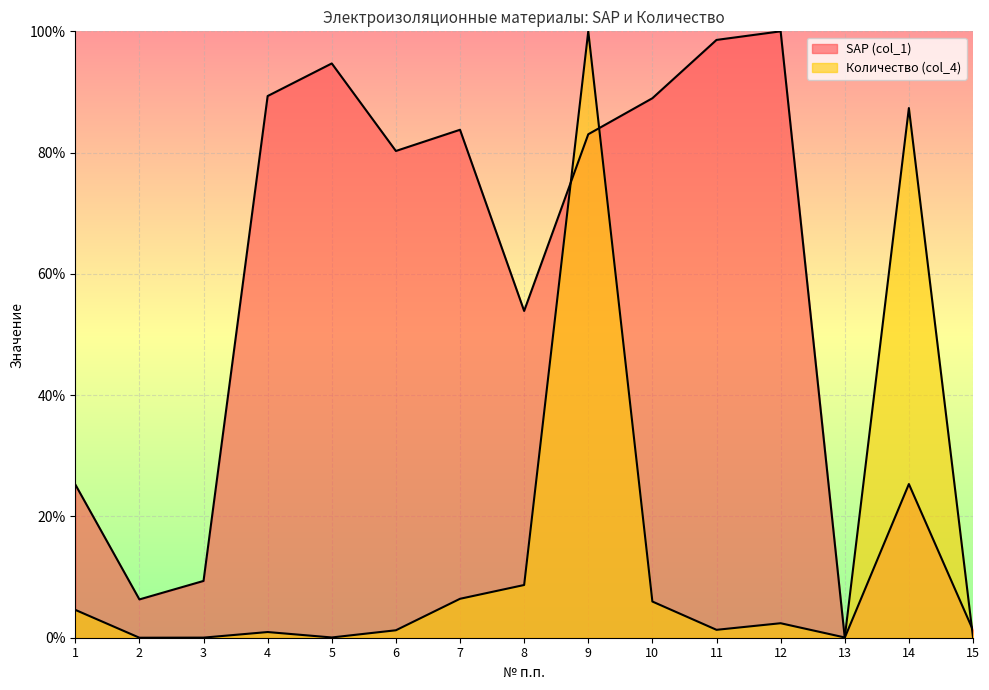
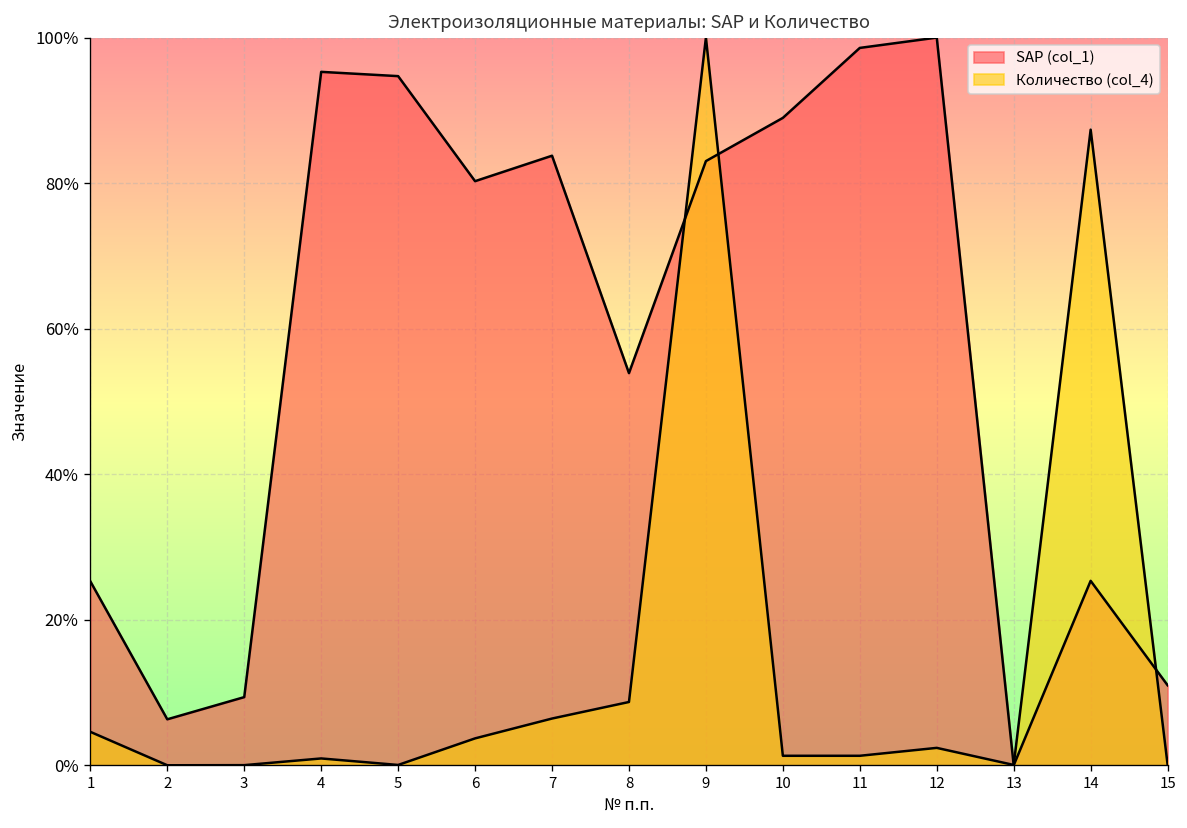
  {
    "SAP (col_1)": {
      "1": "25%",
      "2": "6%",
      "3": "9%",
-     "4": "89%",
+     "4": "95%",
      "5": "95%",
      "6": "80%",
      "7": "84%",
      "8": "54%",
      "9": "83%",
      "10": "89%",
      "11": "99%",
      "12": "100%",
      "14": "25%",
-     "15": "1%"
+     "15": "11%"
    },
    "Количество (col_4)": {
      "1": "5%",
      "2": "0%",
      "3": "0%",
      "4": "1%",
      "5": "0%",
-     "6": "1%",
+     "6": "4%",
      "7": "6%",
      "8": "9%",
      "9": "100%",
-     "10": "6%",
+     "10": "1%",
      "11": "1%",
      "12": "2%",
      "14": "87%",
      "15": "0%"
    }
  }
